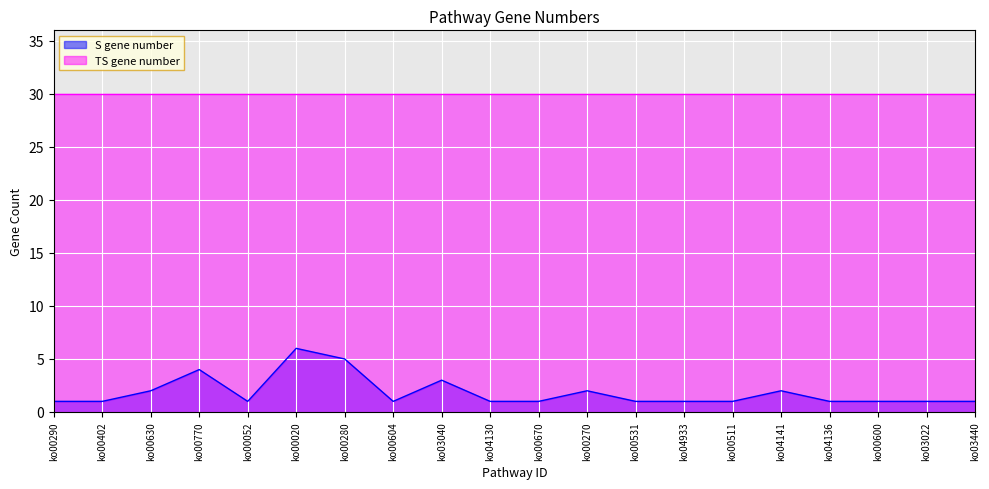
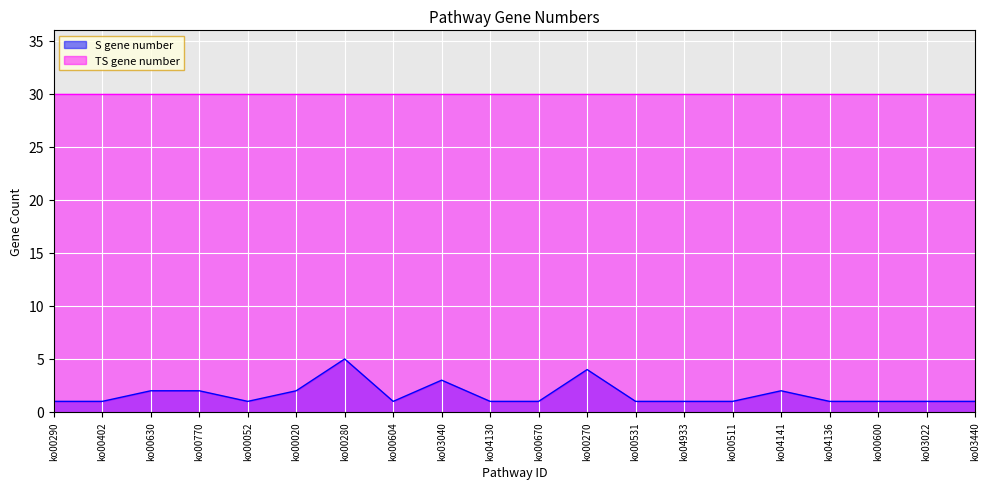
  {
    "S gene number": {
      "ko00290": 1,
      "ko00402": 1,
      "ko00630": 2,
-     "ko00770": 4,
+     "ko00770": 2,
      "ko00052": 1,
-     "ko00020": 6,
+     "ko00020": 2,
      "ko00280": 5,
      "ko00604": 1,
      "ko03040": 3,
      "ko04130": 1,
      "ko00670": 1,
-     "ko00270": 2,
+     "ko00270": 4,
      "ko00531": 1,
      "ko04933": 1,
      "ko00511": 1,
      "ko04141": 2,
      "ko04136": 1,
      "ko00600": 1,
      "ko03022": 1,
      "ko03440": 1
    },
    "TS gene number": {
      "ko00290": 30,
      "ko00402": 30,
      "ko00630": 30,
      "ko00770": 30,
      "ko00052": 30,
      "ko00020": 30,
      "ko00280": 30,
      "ko00604": 30,
      "ko03040": 30,
      "ko04130": 30,
      "ko00670": 30,
      "ko00270": 30,
      "ko00531": 30,
      "ko04933": 30,
      "ko00511": 30,
      "ko04141": 30,
      "ko04136": 30,
      "ko00600": 30,
      "ko03022": 30,
      "ko03440": 30
    }
  }
